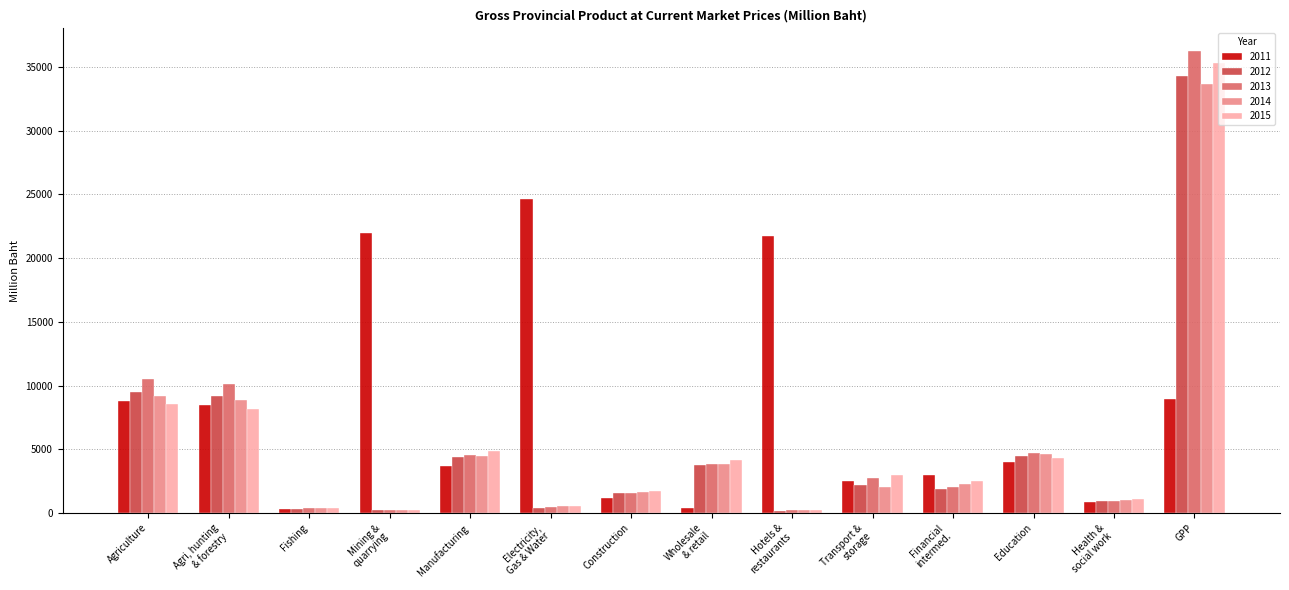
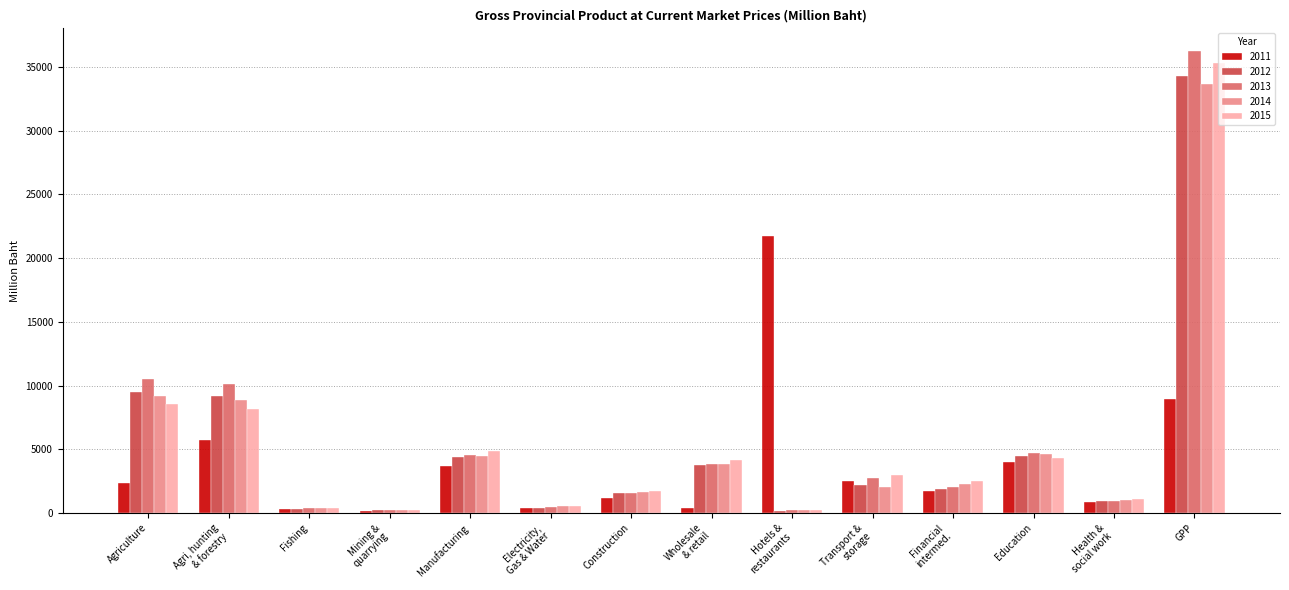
  {
    "2011": {
-     "Agriculture": 8800,
-     "Agri, hunting & forestry": 8500,
+     "Agriculture": 2300,
+     "Agri, hunting & forestry": 5800,
      "Fishing": 300,
-     "Mining & quarrying": 22000,
+     "Mining & quarrying": 200,
      "Manufacturing": 3700,
-     "Electricity, Gas & Water": 24600,
+     "Electricity, Gas & Water": 400,
      "Construction": 1200,
      "Wholesale & retail": 400,
      "Hotels & restaurants": 21700,
      "Transport & storage": 2500,
-     "Financial intermed.": 3000,
+     "Financial intermed.": 1700,
      "Education": 4000,
      "Health & social work": 900,
      "GPP": 9000
    }
  }
